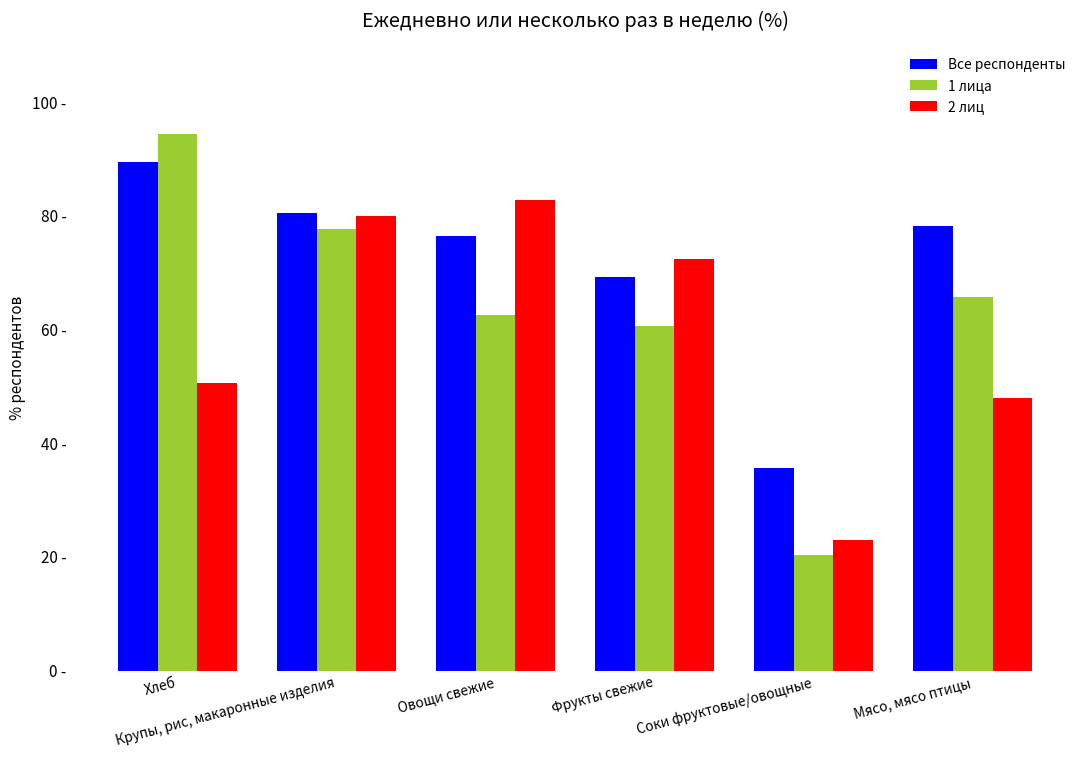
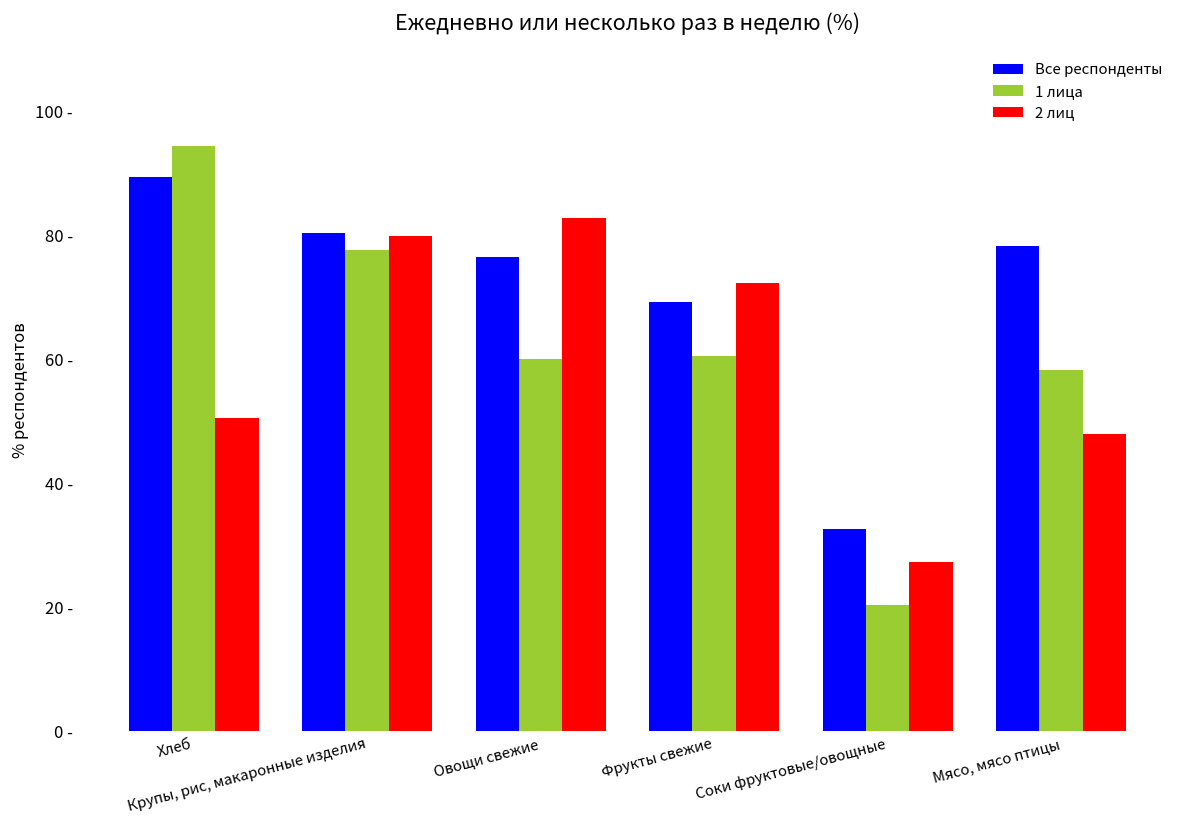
  {
    "Все респонденты": {
      "Хлеб": "89 -",
      "Крупы, рис, макаронные изделия": "80 -",
      "Овощи свежие": "76 -",
      "Фрукты свежие": "69 -",
-     "Соки фруктовые/овощные": "36 -",
+     "Соки фруктовые/овощные": "33 -",
      "Мясо, мясо птицы": "78 -"
    },
    "1 лица": {
      "Хлеб": "94 -",
      "Крупы, рис, макаронные изделия": "78 -",
-     "Овощи свежие": "63 -",
+     "Овощи свежие": "60 -",
      "Фрукты свежие": "61 -",
      "Соки фруктовые/овощные": "20 -",
-     "Мясо, мясо птицы": "66 -"
+     "Мясо, мясо птицы": "58 -"
    },
    "2 лиц": {
      "Хлеб": "51 -",
      "Крупы, рис, макаронные изделия": "80 -",
      "Овощи свежие": "83 -",
      "Фрукты свежие": "72 -",
-     "Соки фруктовые/овощные": "23 -",
+     "Соки фруктовые/овощные": "27 -",
      "Мясо, мясо птицы": "48 -"
    }
  }
